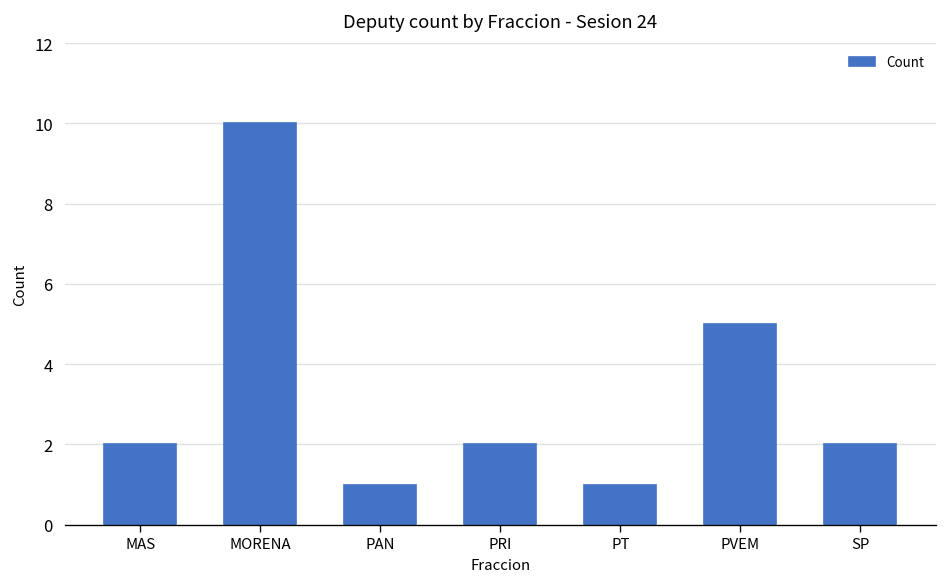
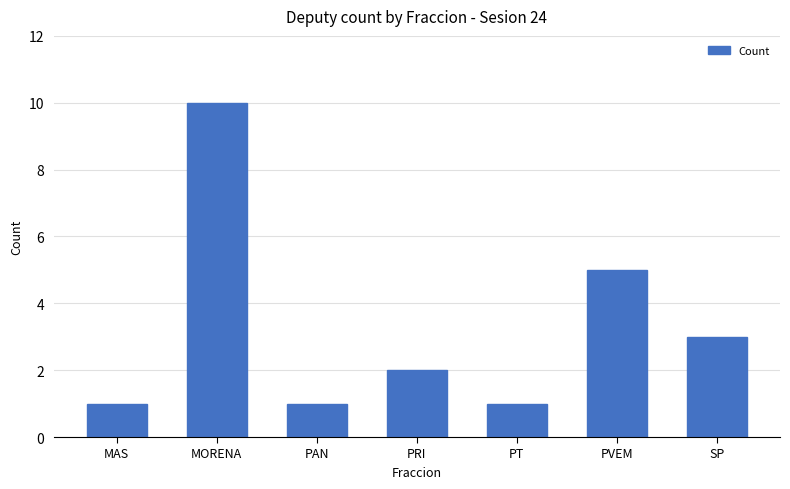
  {
-   "MAS": 2,
+   "MAS": 1,
    "MORENA": 10,
    "PAN": 1,
    "PRI": 2,
    "PT": 1,
    "PVEM": 5,
-   "SP": 2
+   "SP": 3
  }
